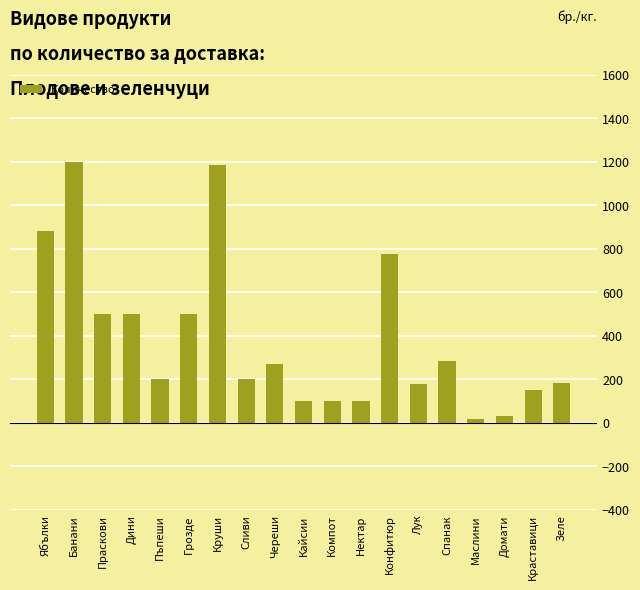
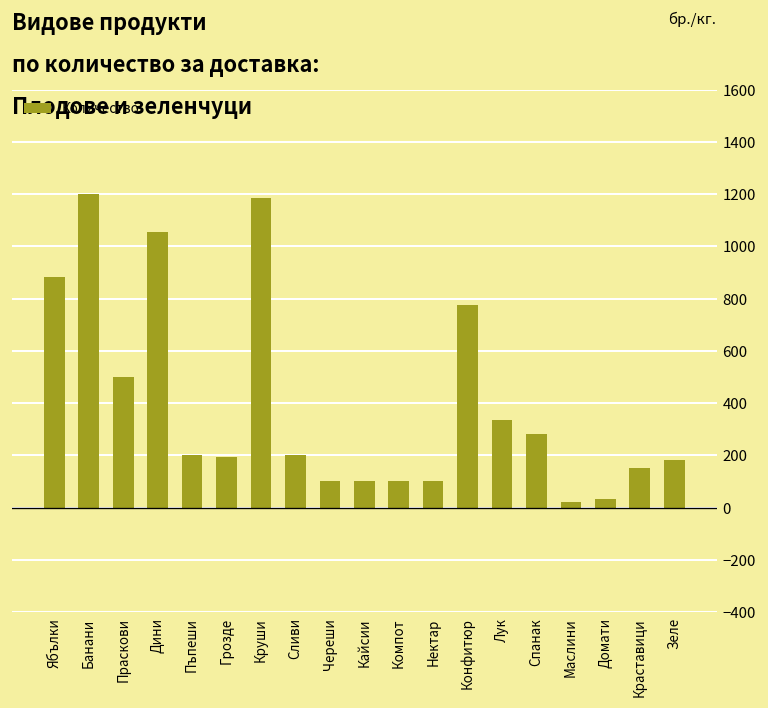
  {
    "Ябълки": 880,
    "Банани": 1200,
    "Праскови": 500,
-   "Дини": 500,
+   "Дини": 1050,
    "Пъпеши": 200,
-   "Грозде": 500,
+   "Грозде": 190,
    "Круши": 1190,
    "Сливи": 200,
-   "Череши": 270,
+   "Череши": 100,
    "Кайсии": 100,
    "Компот": 100,
    "Нектар": 100,
    "Конфитюр": 780,
-   "Лук": 180,
+   "Лук": 330,
    "Спанак": 280,
    "Маслини": 20,
    "Домати": 30,
    "Краставици": 150,
    "Зеле": 180
  }
